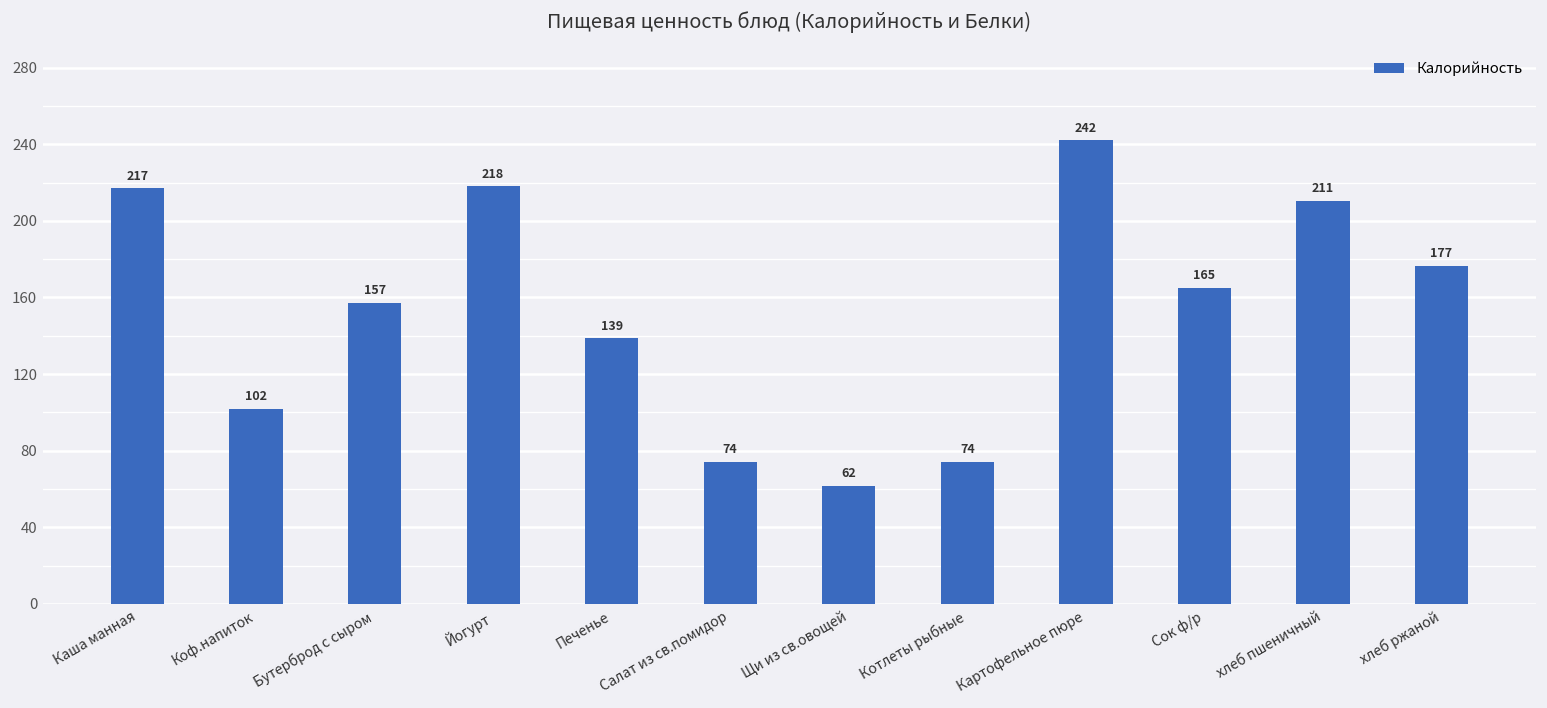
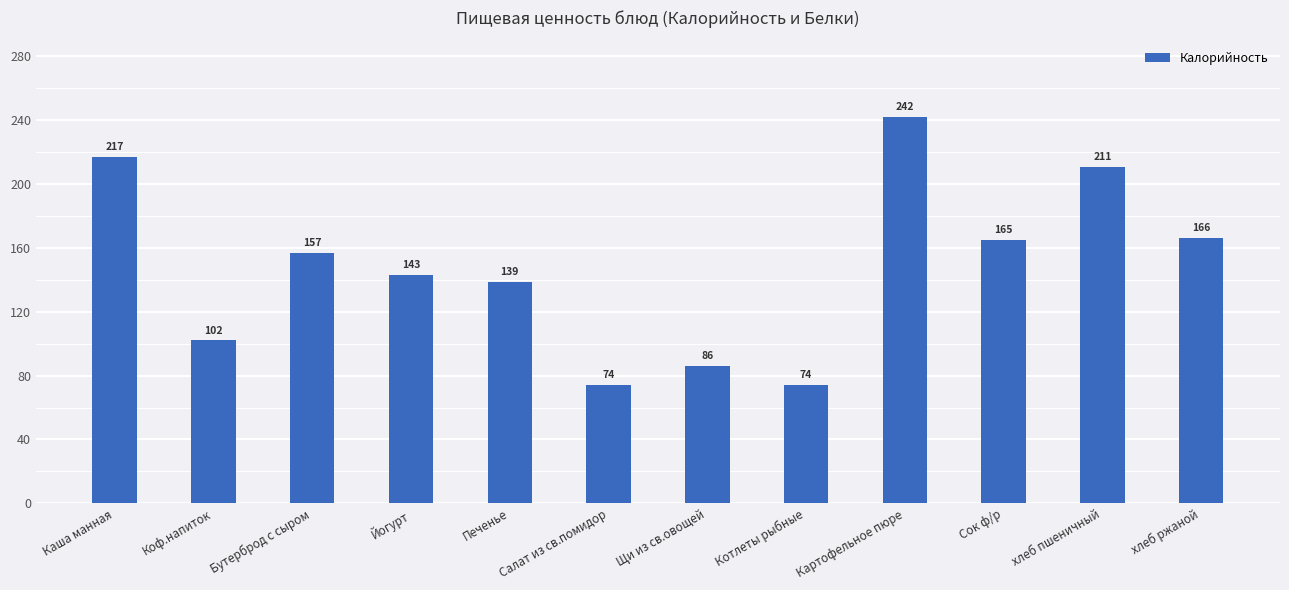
  {
    "Каша манная": 217,
    "Коф.напиток": 102,
    "Бутерброд с сыром": 157,
-   "Йогурт": 218,
+   "Йогурт": 143,
    "Печенье": 139,
    "Салат из св.помидор": 74,
-   "Щи из св.овощей": 62,
+   "Щи из св.овощей": 86,
    "Котлеты рыбные": 74,
    "Картофельное пюре": 242,
    "Сок ф/р": 165,
    "хлеб пшеничный": 211,
-   "хлеб ржаной": 177
+   "хлеб ржаной": 166
  }
